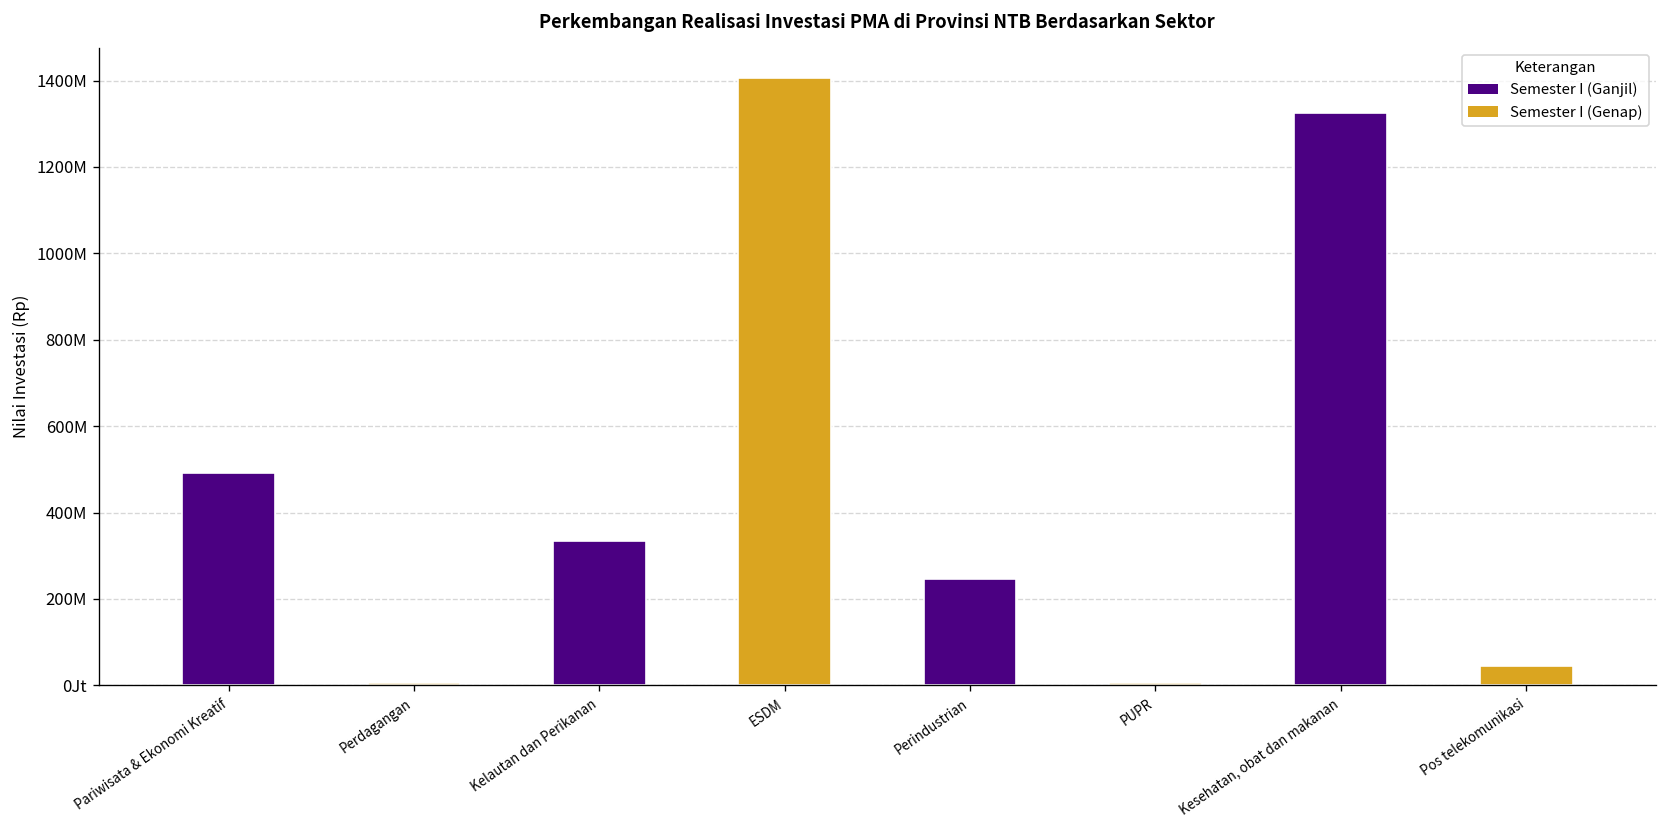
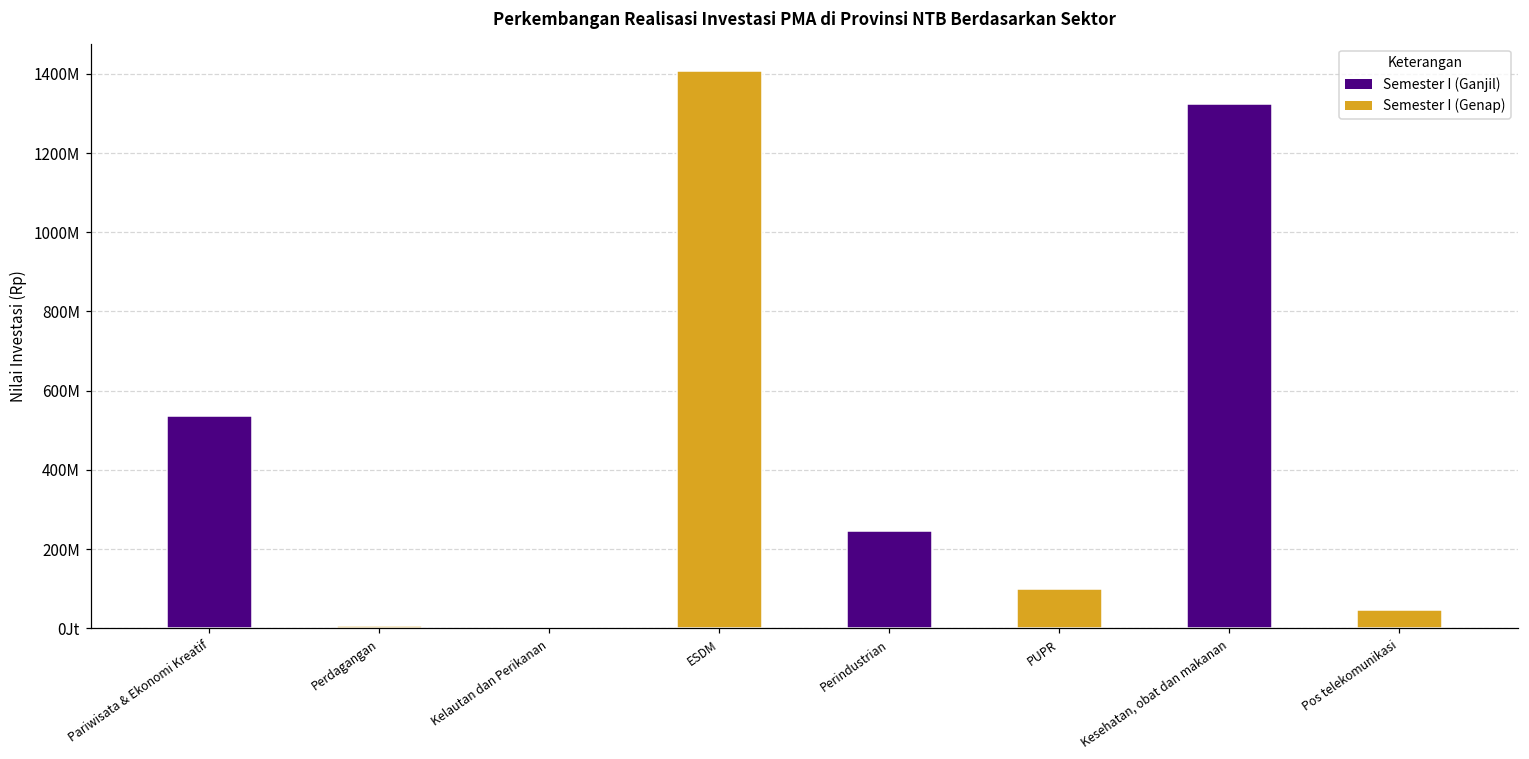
  {
-   "Pariwisata & Ekonomi Kreatif": 490000000,
-   "Kelautan dan Perikanan": 340000000,
+   "Pariwisata & Ekonomi Kreatif": 540000000,
+   "Kelautan dan Perikanan": 0,
    "ESDM": 1410000000,
    "Perindustrian": 250000000,
-   "PUPR": 10000000,
+   "PUPR": 100000000,
    "Kesehatan, obat dan makanan": 1320000000,
    "Pos telekomunikasi": 50000000
  }
